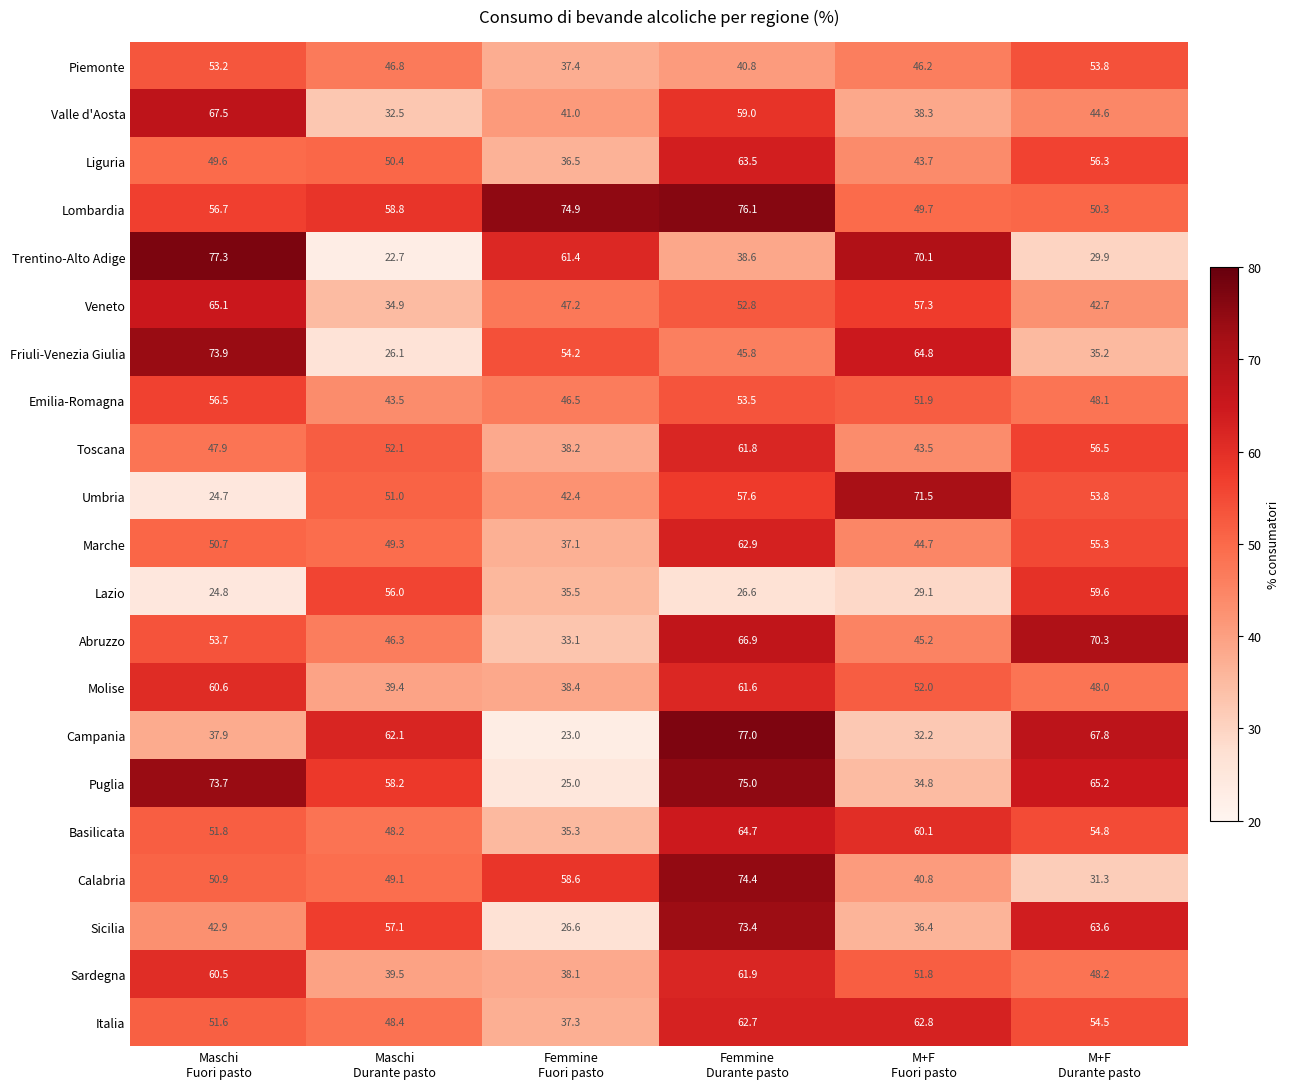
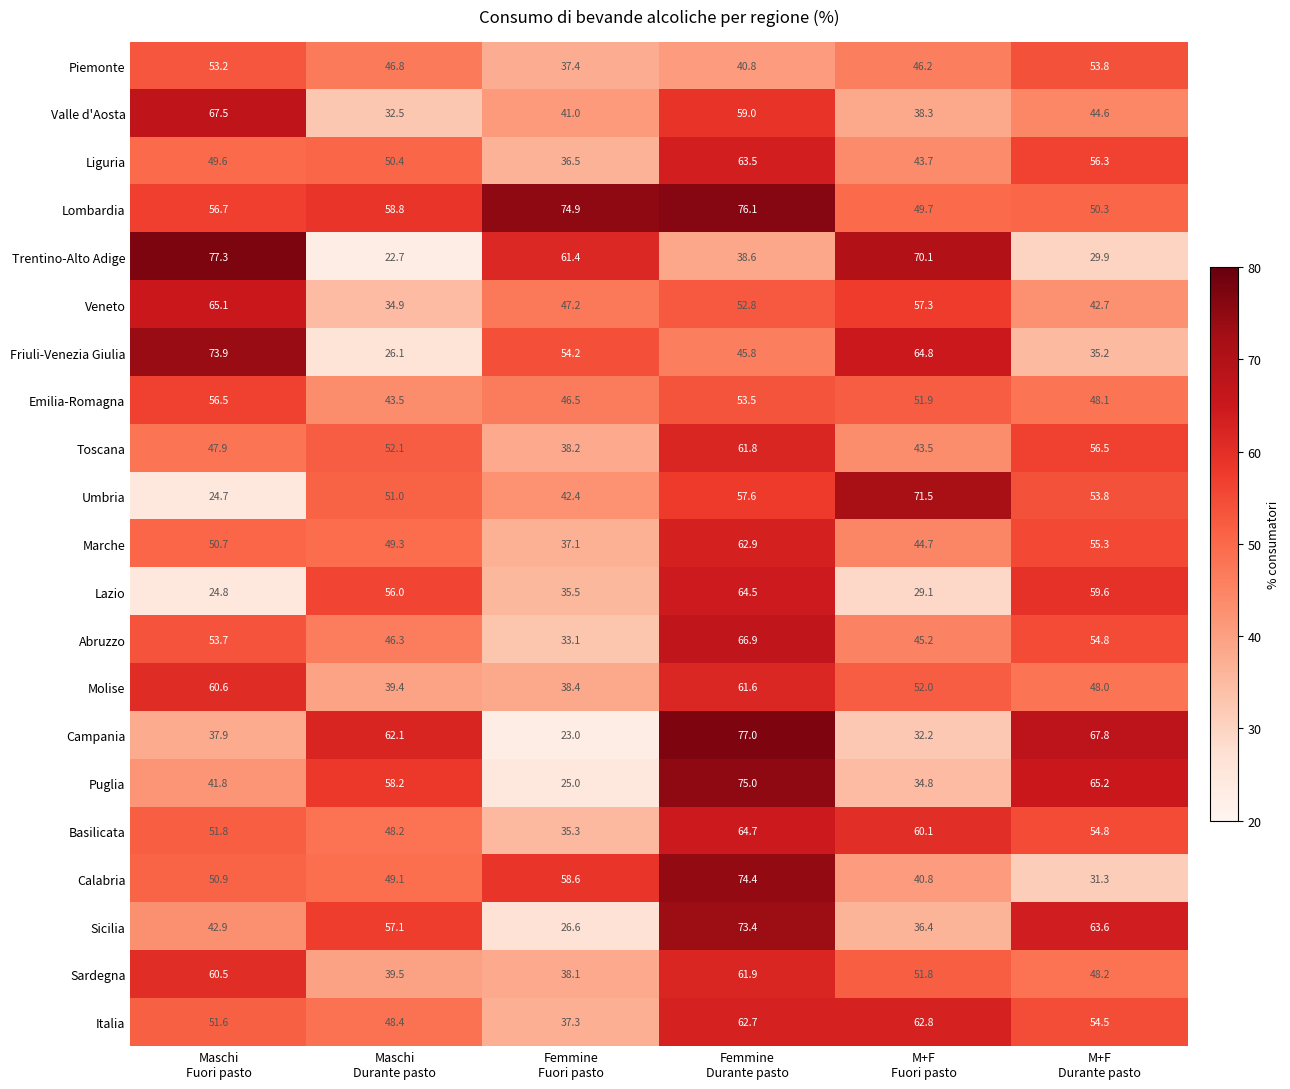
  {
    "Piemonte": {
      "Maschi Fuori pasto": 53.2,
      "Maschi Durante pasto": 46.8,
      "Femmine Fuori pasto": 37.4,
      "Femmine Durante pasto": 40.8,
      "M+F Fuori pasto": 46.2,
      "M+F Durante pasto": 53.8
    },
    "Valle d'Aosta": {
      "Maschi Fuori pasto": 67.5,
      "Maschi Durante pasto": 32.5,
      "Femmine Fuori pasto": 41.0,
      "Femmine Durante pasto": 59.0,
      "M+F Fuori pasto": 38.3,
      "M+F Durante pasto": 44.6
    },
    "Liguria": {
      "Maschi Fuori pasto": 49.6,
      "Maschi Durante pasto": 50.4,
      "Femmine Fuori pasto": 36.5,
      "Femmine Durante pasto": 63.5,
      "M+F Fuori pasto": 43.7,
      "M+F Durante pasto": 56.3
    },
    "Lombardia": {
      "Maschi Fuori pasto": 56.7,
      "Maschi Durante pasto": 58.8,
      "Femmine Fuori pasto": 74.9,
      "Femmine Durante pasto": 76.1,
      "M+F Fuori pasto": 49.7,
      "M+F Durante pasto": 50.3
    },
    "Trentino-Alto Adige": {
      "Maschi Fuori pasto": 77.3,
      "Maschi Durante pasto": 22.7,
      "Femmine Fuori pasto": 61.4,
      "Femmine Durante pasto": 38.6,
      "M+F Fuori pasto": 70.1,
      "M+F Durante pasto": 29.9
    },
    "Veneto": {
      "Maschi Fuori pasto": 65.1,
      "Maschi Durante pasto": 34.9,
      "Femmine Fuori pasto": 47.2,
      "Femmine Durante pasto": 52.8,
      "M+F Fuori pasto": 57.3,
      "M+F Durante pasto": 42.7
    },
    "Friuli-Venezia Giulia": {
      "Maschi Fuori pasto": 73.9,
      "Maschi Durante pasto": 26.1,
      "Femmine Fuori pasto": 54.2,
      "Femmine Durante pasto": 45.8,
      "M+F Fuori pasto": 64.8,
      "M+F Durante pasto": 35.2
    },
    "Emilia-Romagna": {
      "Maschi Fuori pasto": 56.5,
      "Maschi Durante pasto": 43.5,
      "Femmine Fuori pasto": 46.5,
      "Femmine Durante pasto": 53.5,
      "M+F Fuori pasto": 51.9,
      "M+F Durante pasto": 48.1
    },
    "Toscana": {
      "Maschi Fuori pasto": 47.9,
      "Maschi Durante pasto": 52.1,
      "Femmine Fuori pasto": 38.2,
      "Femmine Durante pasto": 61.8,
      "M+F Fuori pasto": 43.5,
      "M+F Durante pasto": 56.5
    },
    "Umbria": {
      "Maschi Fuori pasto": 24.7,
      "Maschi Durante pasto": 51.0,
      "Femmine Fuori pasto": 42.4,
      "Femmine Durante pasto": 57.6,
      "M+F Fuori pasto": 71.5,
      "M+F Durante pasto": 53.8
    },
    "Marche": {
      "Maschi Fuori pasto": 50.7,
      "Maschi Durante pasto": 49.3,
      "Femmine Fuori pasto": 37.1,
      "Femmine Durante pasto": 62.9,
      "M+F Fuori pasto": 44.7,
      "M+F Durante pasto": 55.3
    },
    "Lazio": {
      "Maschi Fuori pasto": 24.8,
      "Maschi Durante pasto": 56.0,
      "Femmine Fuori pasto": 35.5,
-     "Femmine Durante pasto": 26.6,
+     "Femmine Durante pasto": 64.5,
      "M+F Fuori pasto": 29.1,
      "M+F Durante pasto": 59.6
    },
    "Abruzzo": {
      "Maschi Fuori pasto": 53.7,
      "Maschi Durante pasto": 46.3,
      "Femmine Fuori pasto": 33.1,
      "Femmine Durante pasto": 66.9,
      "M+F Fuori pasto": 45.2,
-     "M+F Durante pasto": 70.3
+     "M+F Durante pasto": 54.8
    },
    "Molise": {
      "Maschi Fuori pasto": 60.6,
      "Maschi Durante pasto": 39.4,
      "Femmine Fuori pasto": 38.4,
      "Femmine Durante pasto": 61.6,
      "M+F Fuori pasto": 52.0,
      "M+F Durante pasto": 48.0
    },
    "Campania": {
      "Maschi Fuori pasto": 37.9,
      "Maschi Durante pasto": 62.1,
      "Femmine Fuori pasto": 23.0,
      "Femmine Durante pasto": 77.0,
      "M+F Fuori pasto": 32.2,
      "M+F Durante pasto": 67.8
    },
    "Puglia": {
-     "Maschi Fuori pasto": 73.7,
+     "Maschi Fuori pasto": 41.8,
      "Maschi Durante pasto": 58.2,
      "Femmine Fuori pasto": 25.0,
      "Femmine Durante pasto": 75.0,
      "M+F Fuori pasto": 34.8,
      "M+F Durante pasto": 65.2
    },
    "Basilicata": {
      "Maschi Fuori pasto": 51.8,
      "Maschi Durante pasto": 48.2,
      "Femmine Fuori pasto": 35.3,
      "Femmine Durante pasto": 64.7,
      "M+F Fuori pasto": 60.1,
      "M+F Durante pasto": 54.8
    },
    "Calabria": {
      "Maschi Fuori pasto": 50.9,
      "Maschi Durante pasto": 49.1,
      "Femmine Fuori pasto": 58.6,
      "Femmine Durante pasto": 74.4,
      "M+F Fuori pasto": 40.8,
      "M+F Durante pasto": 31.3
    },
    "Sicilia": {
      "Maschi Fuori pasto": 42.9,
      "Maschi Durante pasto": 57.1,
      "Femmine Fuori pasto": 26.6,
      "Femmine Durante pasto": 73.4,
      "M+F Fuori pasto": 36.4,
      "M+F Durante pasto": 63.6
    },
    "Sardegna": {
      "Maschi Fuori pasto": 60.5,
      "Maschi Durante pasto": 39.5,
      "Femmine Fuori pasto": 38.1,
      "Femmine Durante pasto": 61.9,
      "M+F Fuori pasto": 51.8,
      "M+F Durante pasto": 48.2
    },
    "Italia": {
      "Maschi Fuori pasto": 51.6,
      "Maschi Durante pasto": 48.4,
      "Femmine Fuori pasto": 37.3,
      "Femmine Durante pasto": 62.7,
      "M+F Fuori pasto": 62.8,
      "M+F Durante pasto": 54.5
    }
  }
